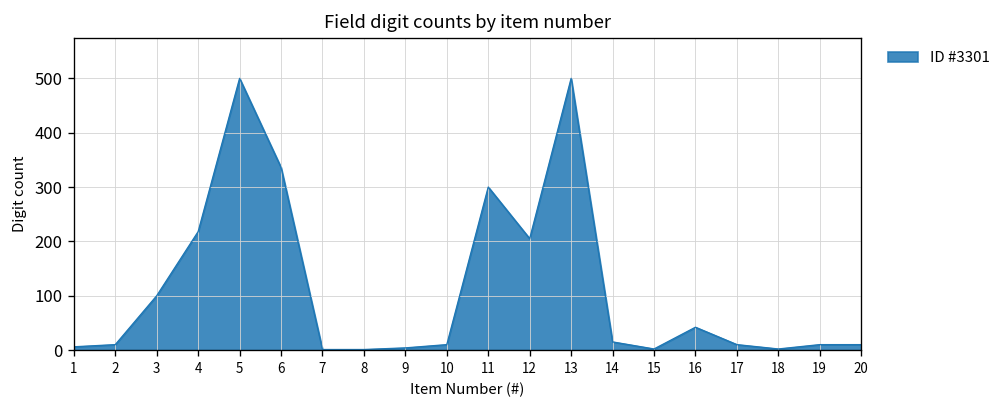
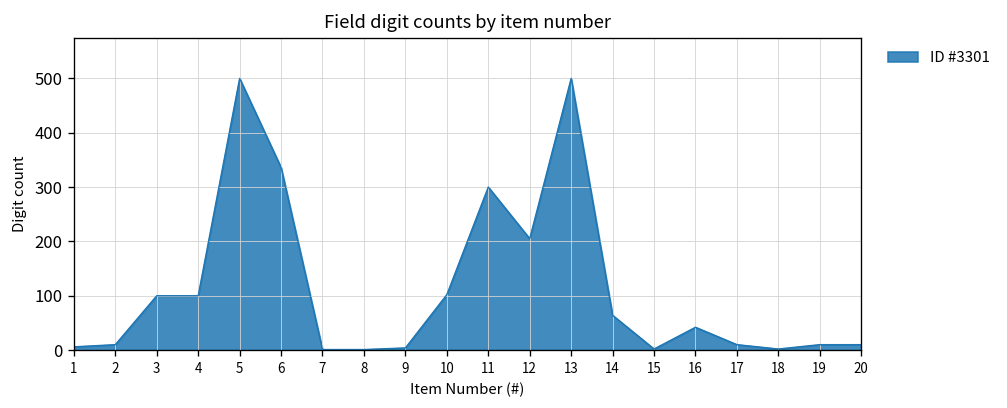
  {
    "1": 10,
    "2": 10,
    "3": 100,
-   "4": 220,
+   "4": 100,
    "5": 500,
    "6": 340,
    "7": 0,
    "8": 0,
    "9": 0,
-   "10": 10,
+   "10": 100,
    "11": 300,
    "12": 210,
    "13": 500,
-   "14": 20,
+   "14": 60,
    "15": 0,
    "16": 40,
    "17": 10,
    "18": 0,
    "19": 10,
    "20": 10
  }
